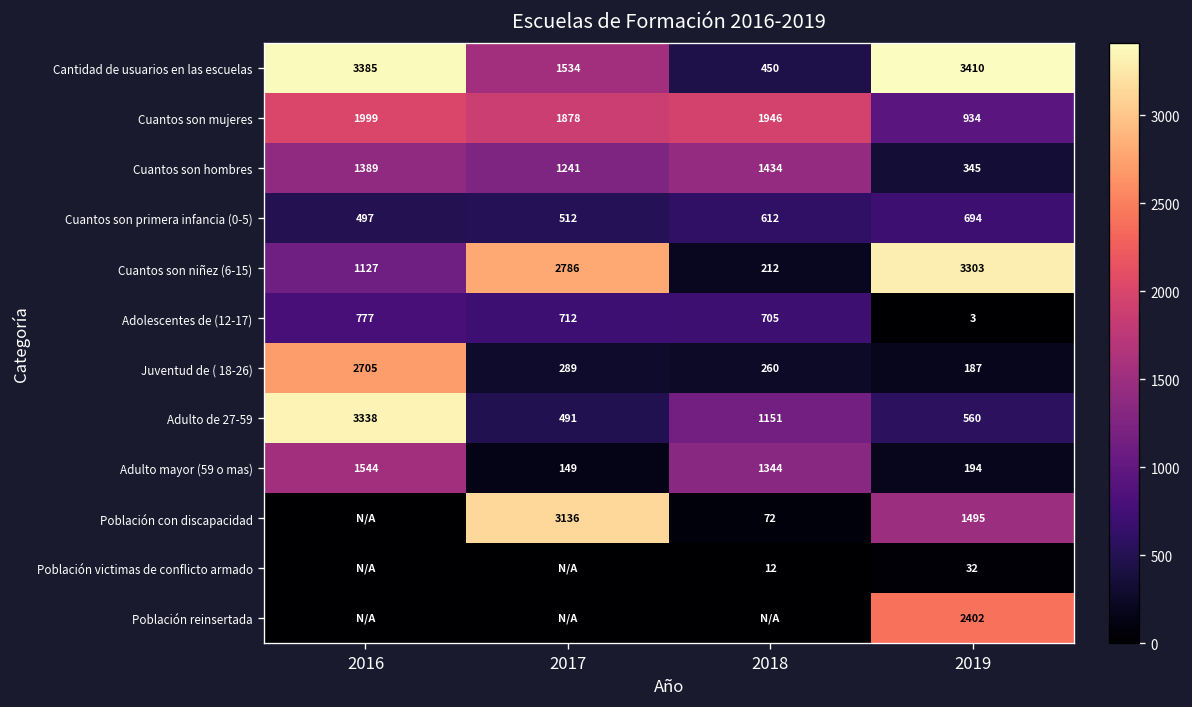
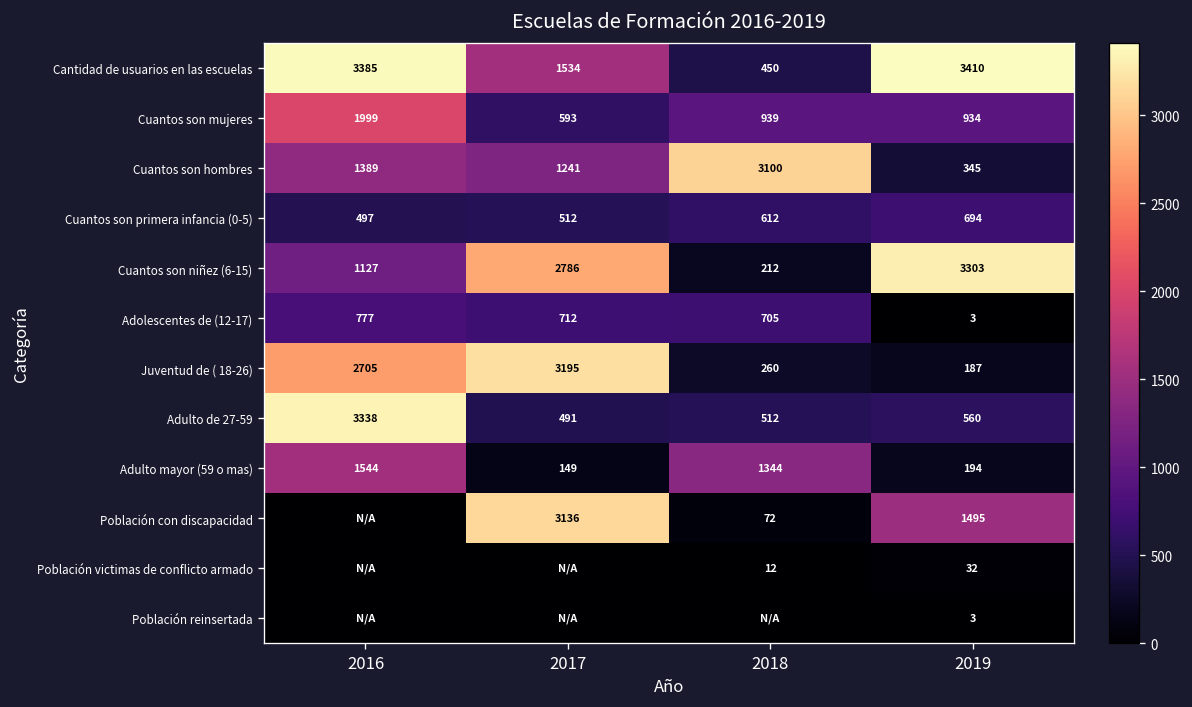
  {
    "Cantidad de usuarios en las escuelas": {
      "2016": 3385,
      "2017": 1534,
      "2018": 450,
      "2019": 3410
    },
    "Cuantos son mujeres": {
      "2016": 1999,
-     "2017": 1878,
-     "2018": 1946,
+     "2017": 593,
+     "2018": 939,
      "2019": 934
    },
    "Cuantos son hombres": {
      "2016": 1389,
      "2017": 1241,
-     "2018": 1434,
+     "2018": 3100,
      "2019": 345
    },
    "Cuantos son primera infancia (0-5)": {
      "2016": 497,
      "2017": 512,
      "2018": 612,
      "2019": 694
    },
    "Cuantos son niñez (6-15)": {
      "2016": 1127,
      "2017": 2786,
      "2018": 212,
      "2019": 3303
    },
    "Adolescentes de (12-17)": {
      "2016": 777,
      "2017": 712,
      "2018": 705,
      "2019": 3
    },
    "Juventud de ( 18-26)": {
      "2016": 2705,
-     "2017": 289,
+     "2017": 3195,
      "2018": 260,
      "2019": 187
    },
    "Adulto de 27-59": {
      "2016": 3338,
      "2017": 491,
-     "2018": 1151,
+     "2018": 512,
      "2019": 560
    },
    "Adulto mayor (59 o mas)": {
      "2016": 1544,
      "2017": 149,
      "2018": 1344,
      "2019": 194
    },
    "Población con discapacidad": {
      "2017": 3136,
      "2018": 72,
      "2019": 1495
    },
    "Población victimas de conflicto armado": {
      "2018": 12,
      "2019": 32
    },
    "Población reinsertada": {
-     "2019": 2402
+     "2019": 3
    }
  }
